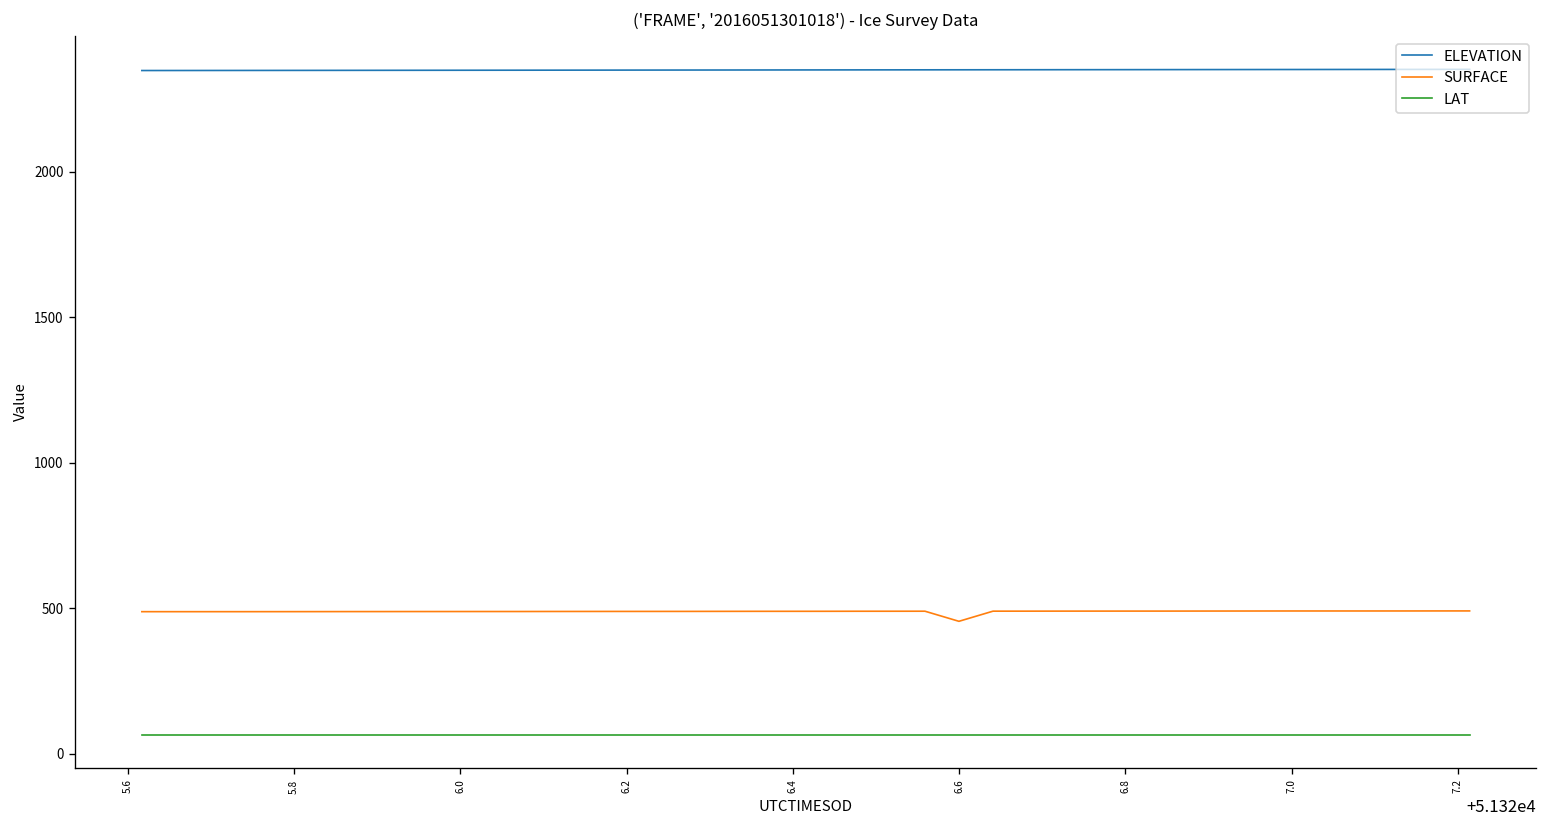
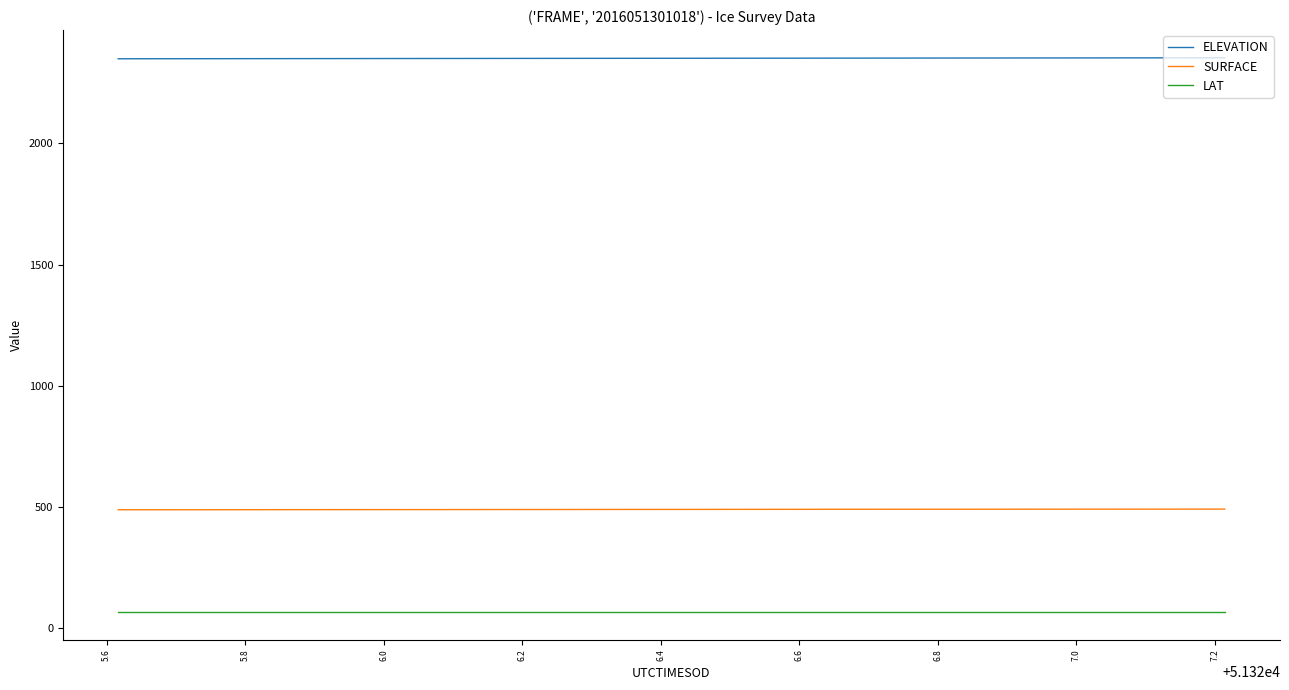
  {
    "ELEVATION": {
      "6.6": 2350
    },
    "SURFACE": {
-     "6.6": 460
+     "6.6": 490
    },
    "LAT": {
      "6.6": 70
    }
  }
